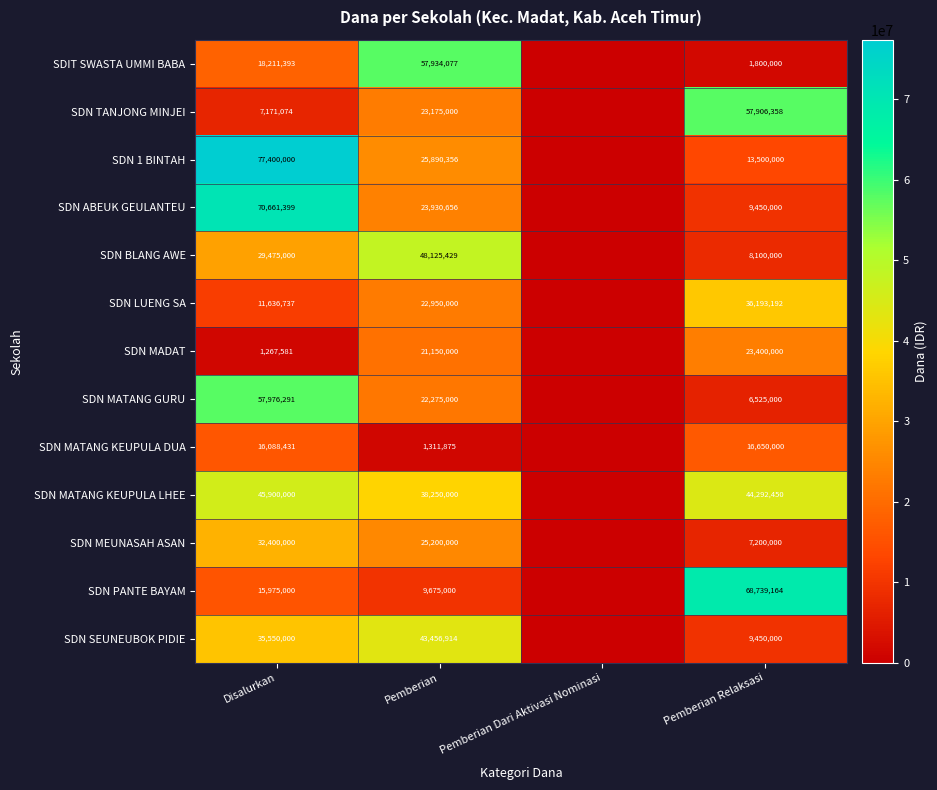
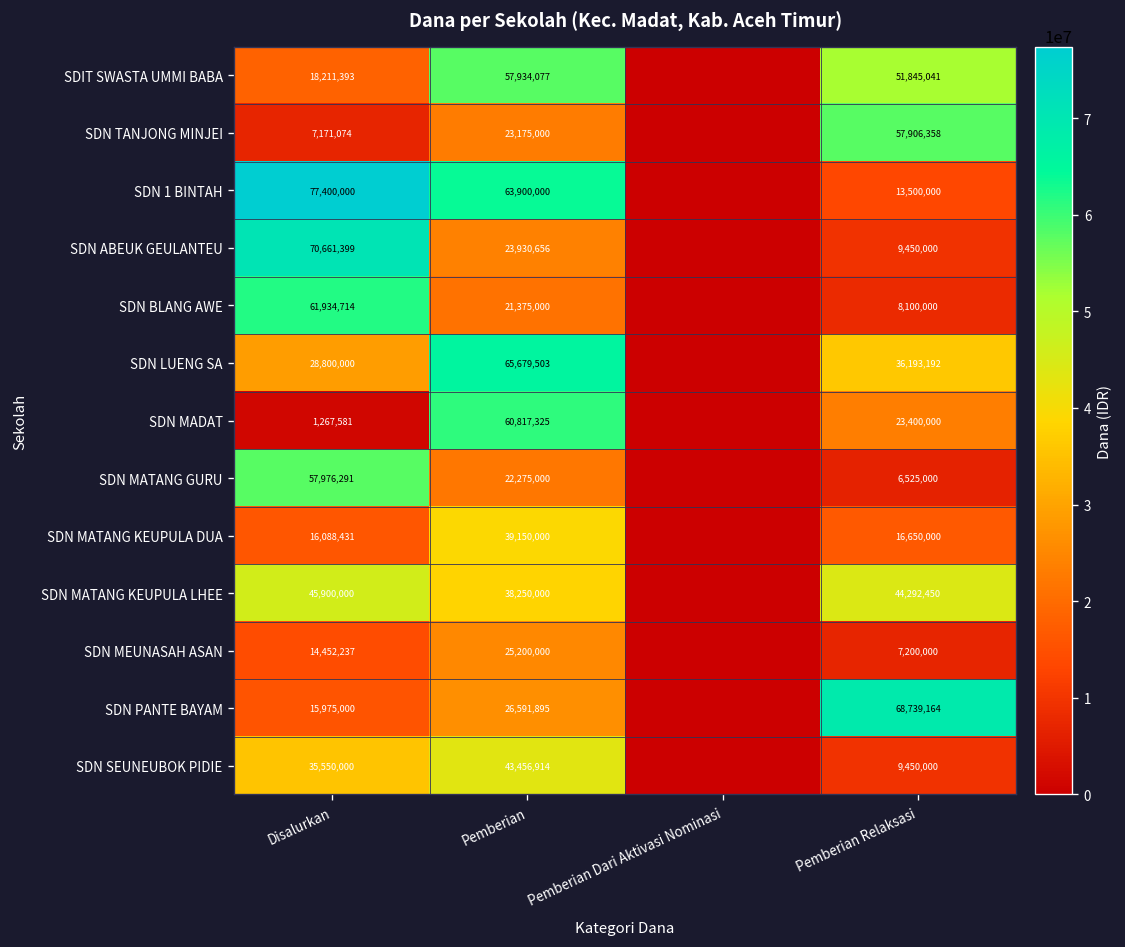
  {
    "SDIT SWASTA UMMI BABA": {
      "Disalurkan": "18,211,393",
      "Pemberian": "57,934,077",
-     "Pemberian Relaksasi": "1,800,000"
+     "Pemberian Relaksasi": "51,845,041"
    },
    "SDN TANJONG MINJEI": {
      "Disalurkan": "7,171,074",
      "Pemberian": "23,175,000",
      "Pemberian Relaksasi": "57,906,358"
    },
    "SDN 1 BINTAH": {
      "Disalurkan": "77,400,000",
-     "Pemberian": "25,890,356",
+     "Pemberian": "63,900,000",
      "Pemberian Relaksasi": "13,500,000"
    },
    "SDN ABEUK GEULANTEU": {
      "Disalurkan": "70,661,399",
      "Pemberian": "23,930,656",
      "Pemberian Relaksasi": "9,450,000"
    },
    "SDN BLANG AWE": {
-     "Disalurkan": "29,475,000",
-     "Pemberian": "48,125,429",
+     "Disalurkan": "61,934,714",
+     "Pemberian": "21,375,000",
      "Pemberian Relaksasi": "8,100,000"
    },
    "SDN LUENG SA": {
-     "Disalurkan": "11,636,737",
-     "Pemberian": "22,950,000",
+     "Disalurkan": "28,800,000",
+     "Pemberian": "65,679,503",
      "Pemberian Relaksasi": "36,193,192"
    },
    "SDN MADAT": {
      "Disalurkan": "1,267,581",
-     "Pemberian": "21,150,000",
+     "Pemberian": "60,817,325",
      "Pemberian Relaksasi": "23,400,000"
    },
    "SDN MATANG GURU": {
      "Disalurkan": "57,976,291",
      "Pemberian": "22,275,000",
      "Pemberian Relaksasi": "6,525,000"
    },
    "SDN MATANG KEUPULA DUA": {
      "Disalurkan": "16,088,431",
-     "Pemberian": "1,311,875",
+     "Pemberian": "39,150,000",
      "Pemberian Relaksasi": "16,650,000"
    },
    "SDN MATANG KEUPULA LHEE": {
      "Disalurkan": "45,900,000",
      "Pemberian": "38,250,000",
      "Pemberian Relaksasi": "44,292,450"
    },
    "SDN MEUNASAH ASAN": {
-     "Disalurkan": "32,400,000",
+     "Disalurkan": "14,452,237",
      "Pemberian": "25,200,000",
      "Pemberian Relaksasi": "7,200,000"
    },
    "SDN PANTE BAYAM": {
      "Disalurkan": "15,975,000",
-     "Pemberian": "9,675,000",
+     "Pemberian": "26,591,895",
      "Pemberian Relaksasi": "68,739,164"
    },
    "SDN SEUNEUBOK PIDIE": {
      "Disalurkan": "35,550,000",
      "Pemberian": "43,456,914",
      "Pemberian Relaksasi": "9,450,000"
    }
  }
